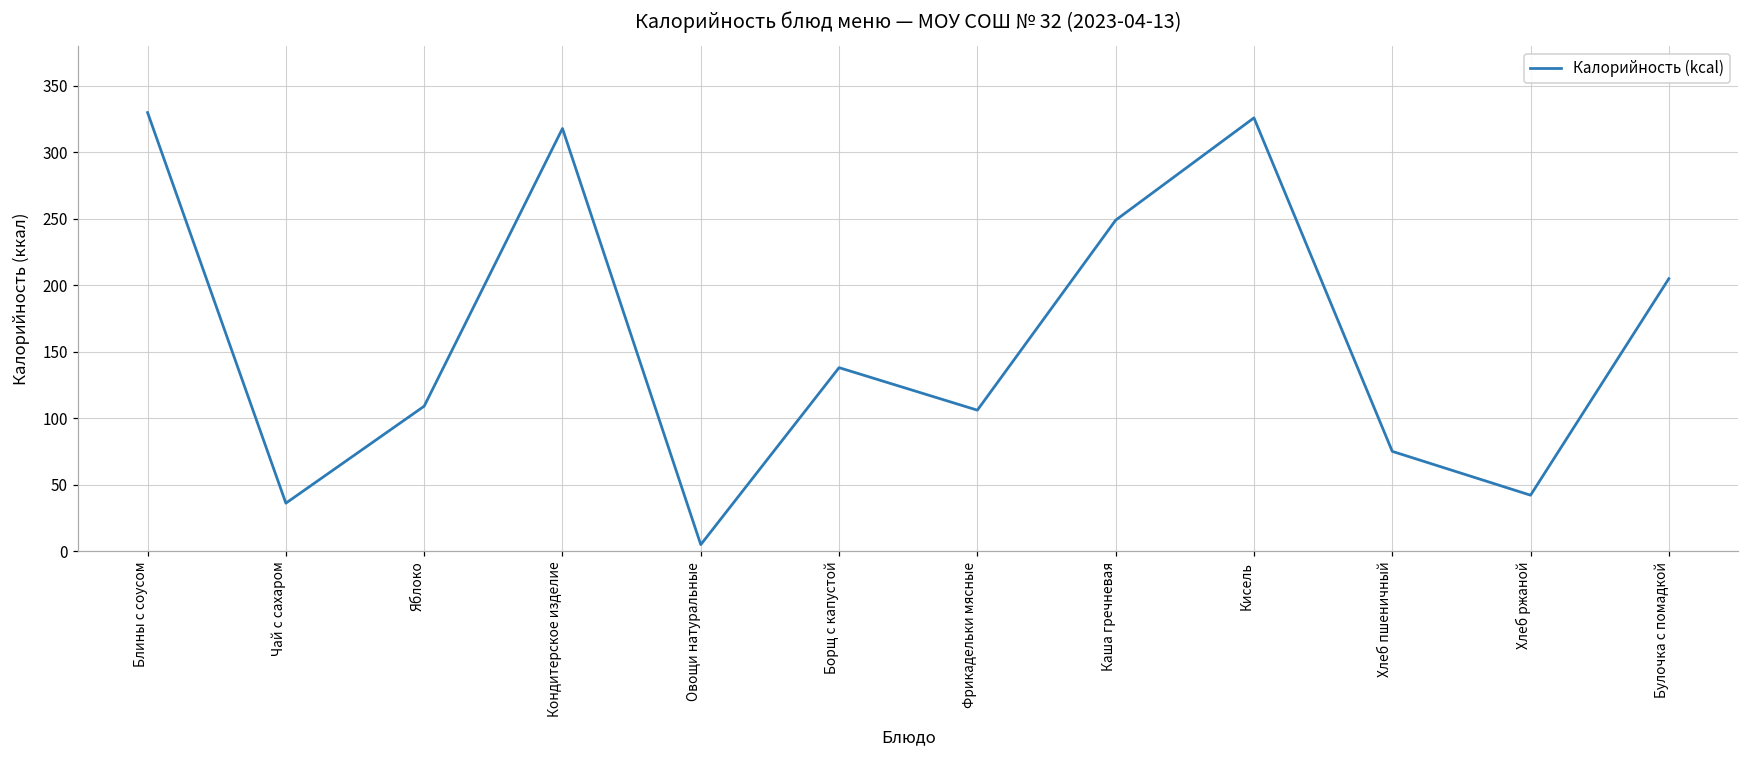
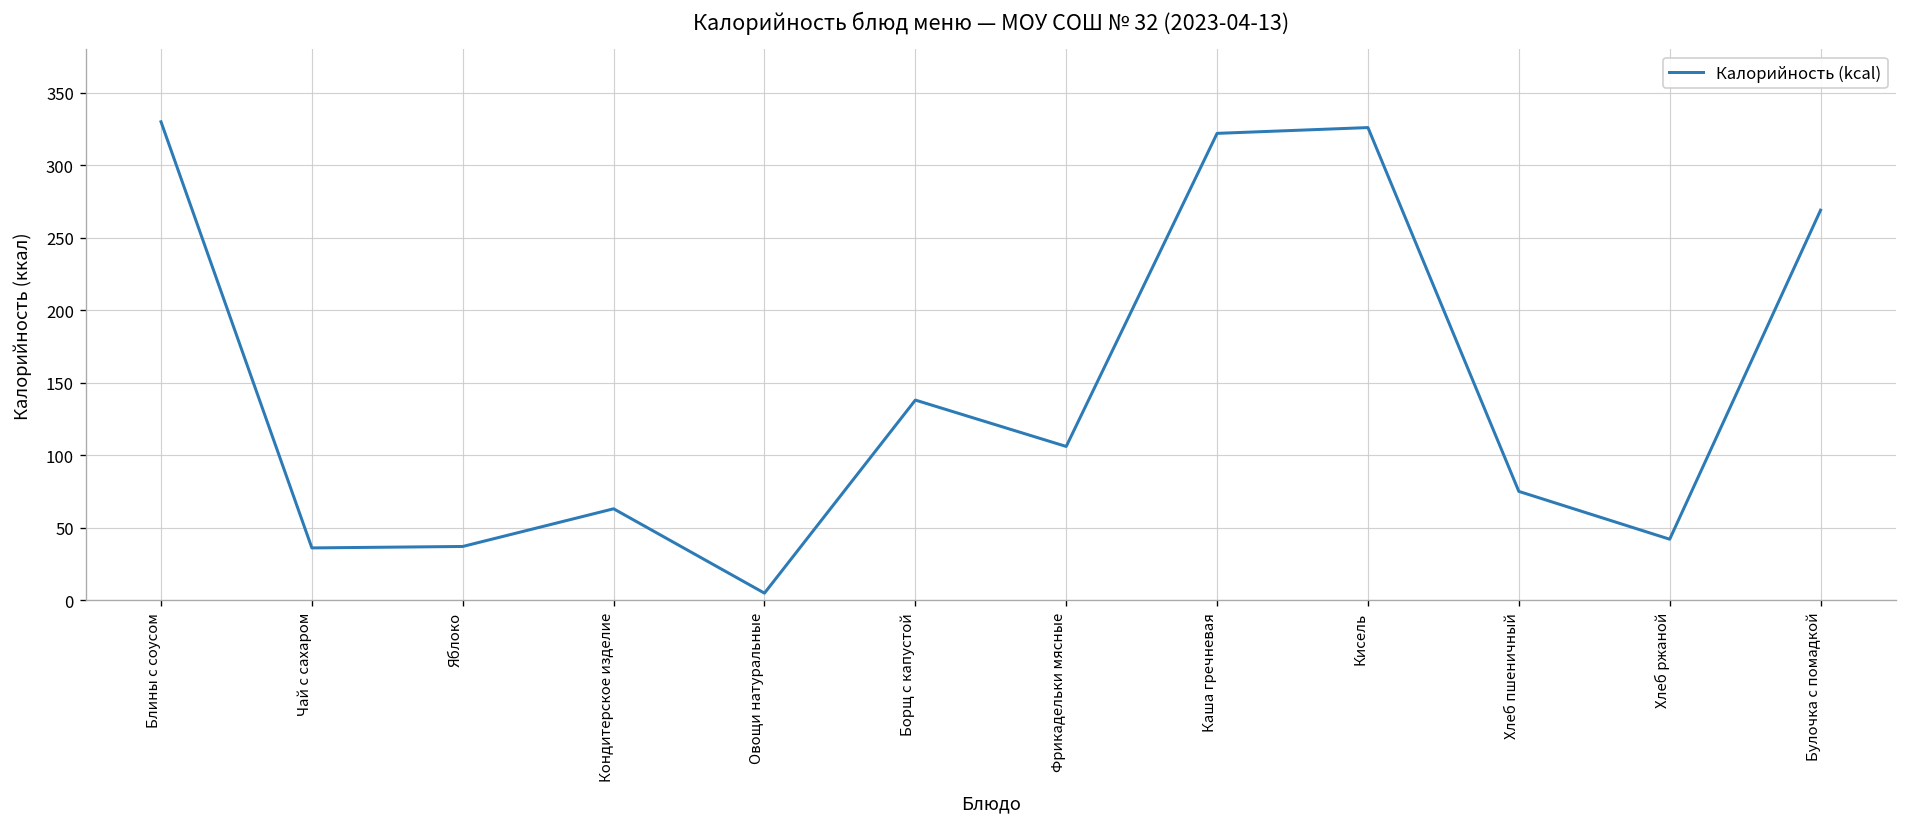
  {
    "Блины с соусом": 330,
    "Чай с сахаром": 36,
-   "Яблоко": 109,
-   "Кондитерское изделие": 318,
+   "Яблоко": 37,
+   "Кондитерское изделие": 63,
    "Овощи натуральные": 5,
    "Борщ с капустой": 138,
    "Фрикадельки мясные": 106,
-   "Каша гречневая": 249,
+   "Каша гречневая": 322,
    "Кисель": 326,
    "Хлеб пшеничный": 75,
    "Хлеб ржаной": 42,
-   "Булочка с помадкой": 205
+   "Булочка с помадкой": 269
  }
